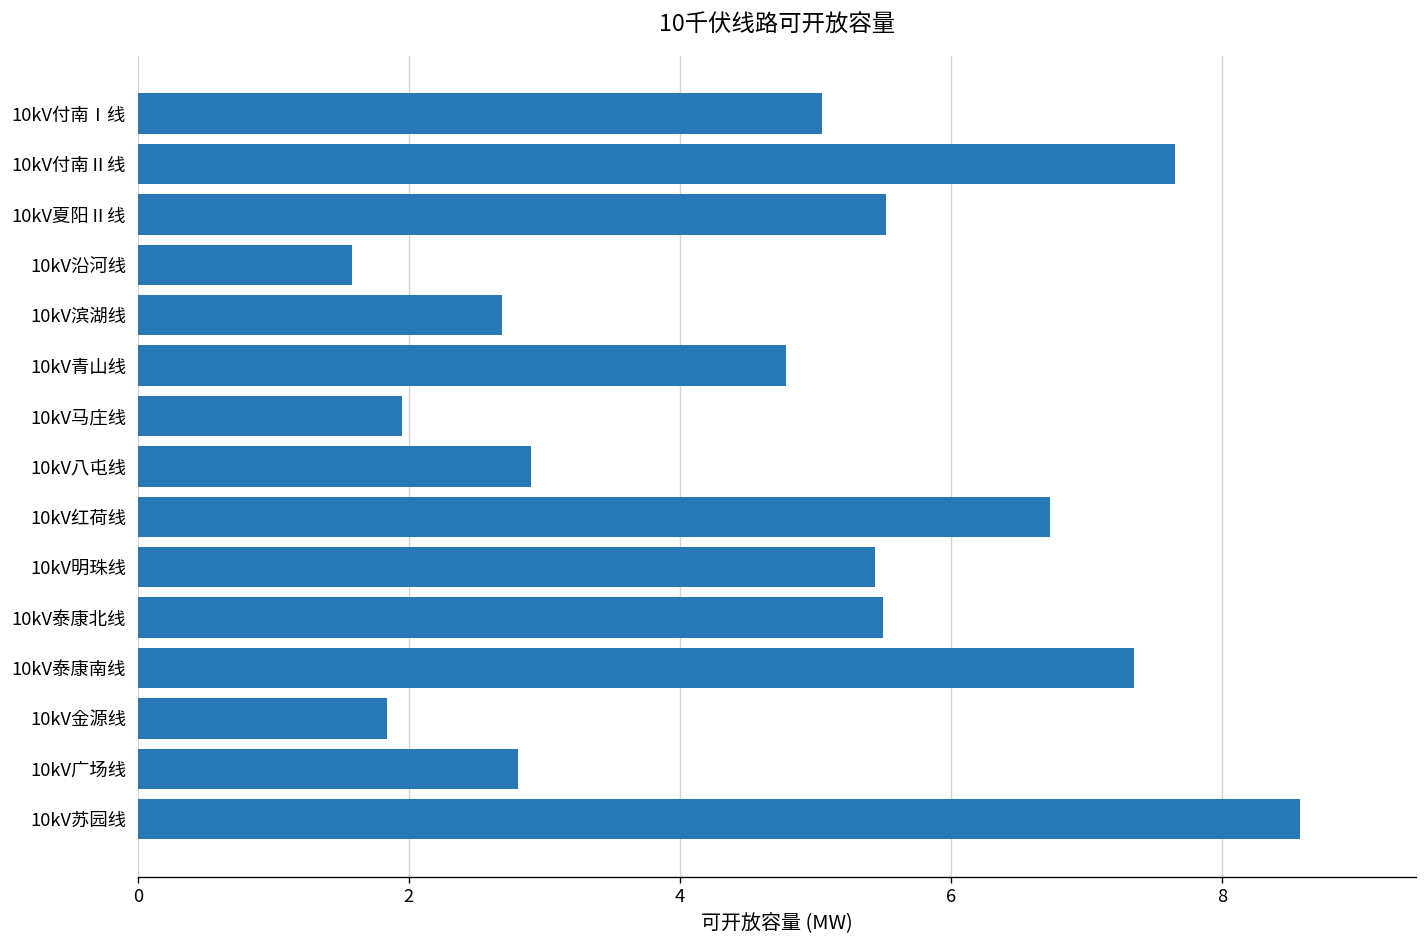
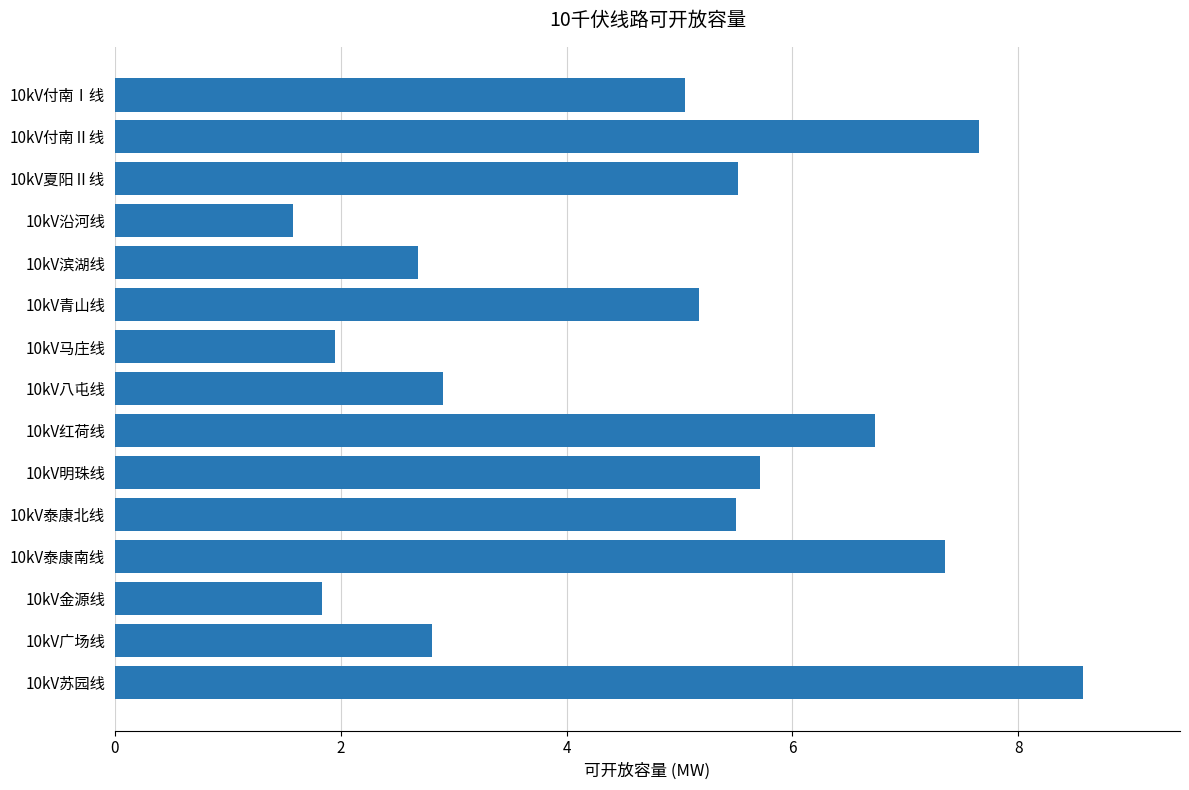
  {
    "10kV付南Ⅰ线": 5.05,
    "10kV付南Ⅱ线": 7.65,
    "10kV夏阳Ⅱ线": 5.52,
    "10kV沿河线": 1.58,
    "10kV滨湖线": 2.69,
-   "10kV青山线": 4.78,
+   "10kV青山线": 5.17,
    "10kV马庄线": 1.95,
    "10kV八屯线": 2.90,
    "10kV红荷线": 6.73,
-   "10kV明珠线": 5.44,
+   "10kV明珠线": 5.72,
    "10kV泰康北线": 5.50,
    "10kV泰康南线": 7.35,
    "10kV金源线": 1.84,
    "10kV广场线": 2.81,
    "10kV苏园线": 8.57
  }
